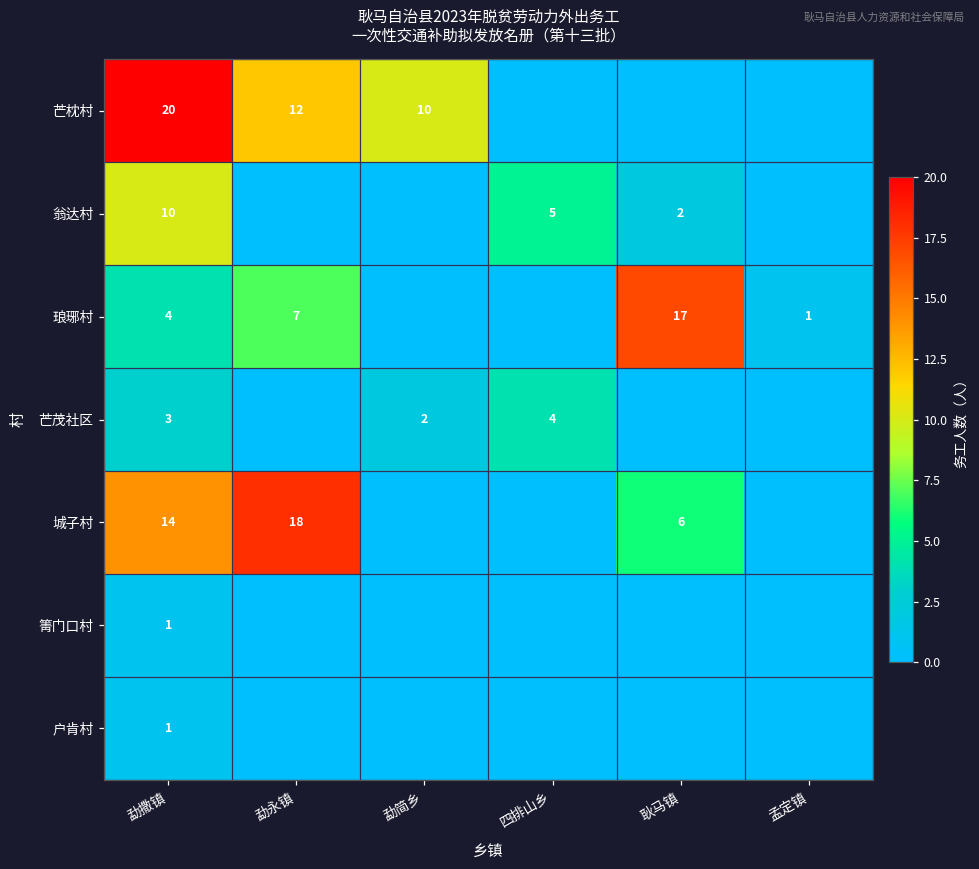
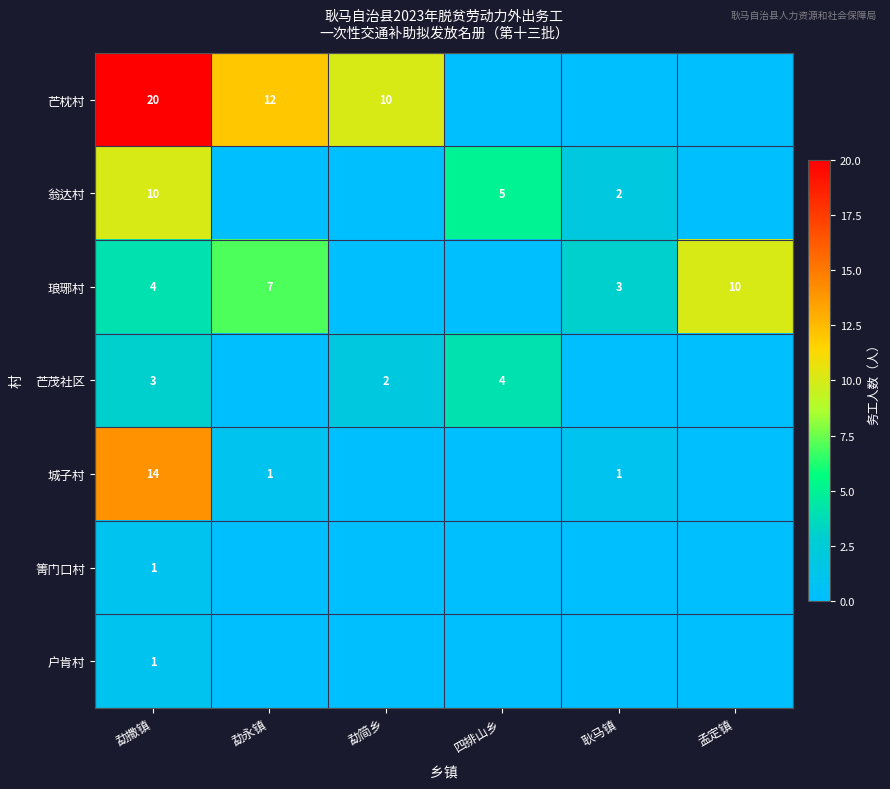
  {
    "芒枕村": {
      "勐撒镇": 20,
      "勐永镇": 12,
      "勐简乡": 10
    },
    "翁达村": {
      "勐撒镇": 10,
      "四排山乡": 5,
      "耿马镇": 2
    },
    "琅琊村": {
      "勐撒镇": 4,
      "勐永镇": 7,
-     "耿马镇": 17,
-     "孟定镇": 1
+     "耿马镇": 3,
+     "孟定镇": 10
    },
    "芒茂社区": {
      "勐撒镇": 3,
      "勐简乡": 2,
      "四排山乡": 4
    },
    "城子村": {
      "勐撒镇": 14,
-     "勐永镇": 18,
-     "耿马镇": 6
+     "勐永镇": 1,
+     "耿马镇": 1
    },
    "箐门口村": {
      "勐撒镇": 1
    },
    "户肯村": {
      "勐撒镇": 1
    }
  }
